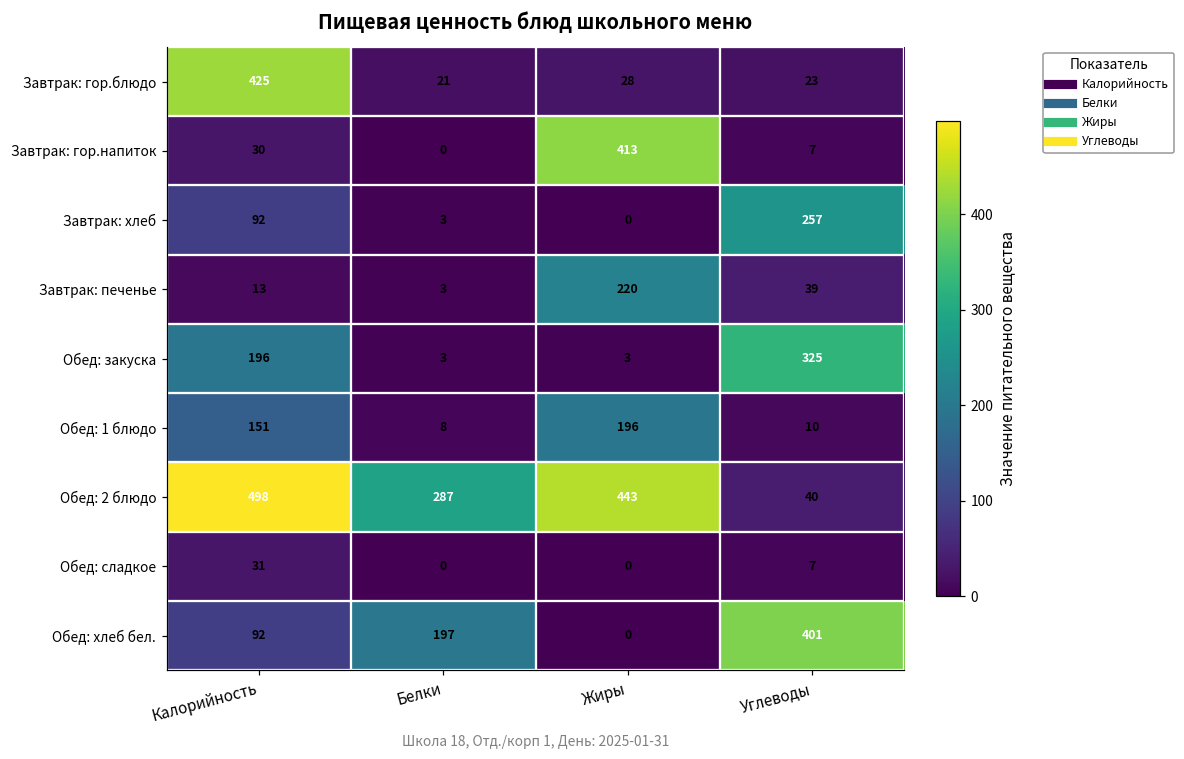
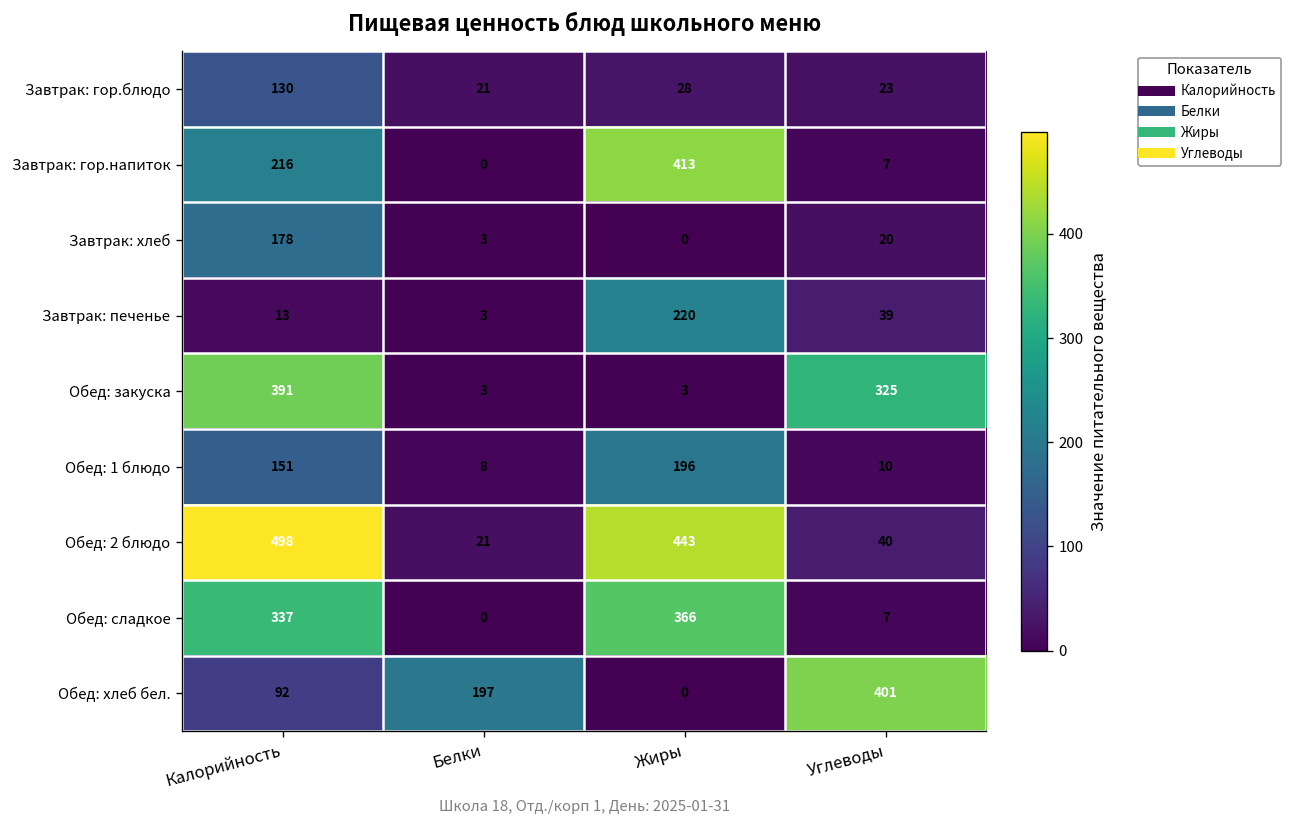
  {
    "Завтрак: гор.блюдо": {
-     "Калорийность": 425,
+     "Калорийность": 130,
      "Белки": 21,
      "Жиры": 28,
      "Углеводы": 23
    },
    "Завтрак: гор.напиток": {
-     "Калорийность": 30,
+     "Калорийность": 216,
      "Белки": 0,
      "Жиры": 413,
      "Углеводы": 7
    },
    "Завтрак: хлеб": {
-     "Калорийность": 92,
+     "Калорийность": 178,
      "Белки": 3,
      "Жиры": 0,
-     "Углеводы": 257
+     "Углеводы": 20
    },
    "Завтрак: печенье": {
      "Калорийность": 13,
      "Белки": 3,
      "Жиры": 220,
      "Углеводы": 39
    },
    "Обед: закуска": {
-     "Калорийность": 196,
+     "Калорийность": 391,
      "Белки": 3,
      "Жиры": 3,
      "Углеводы": 325
    },
    "Обед: 1 блюдо": {
      "Калорийность": 151,
      "Белки": 8,
      "Жиры": 196,
      "Углеводы": 10
    },
    "Обед: 2 блюдо": {
      "Калорийность": 498,
-     "Белки": 287,
+     "Белки": 21,
      "Жиры": 443,
      "Углеводы": 40
    },
    "Обед: сладкое": {
-     "Калорийность": 31,
+     "Калорийность": 337,
      "Белки": 0,
-     "Жиры": 0,
+     "Жиры": 366,
      "Углеводы": 7
    },
    "Обед: хлеб бел.": {
      "Калорийность": 92,
      "Белки": 197,
      "Жиры": 0,
      "Углеводы": 401
    }
  }
